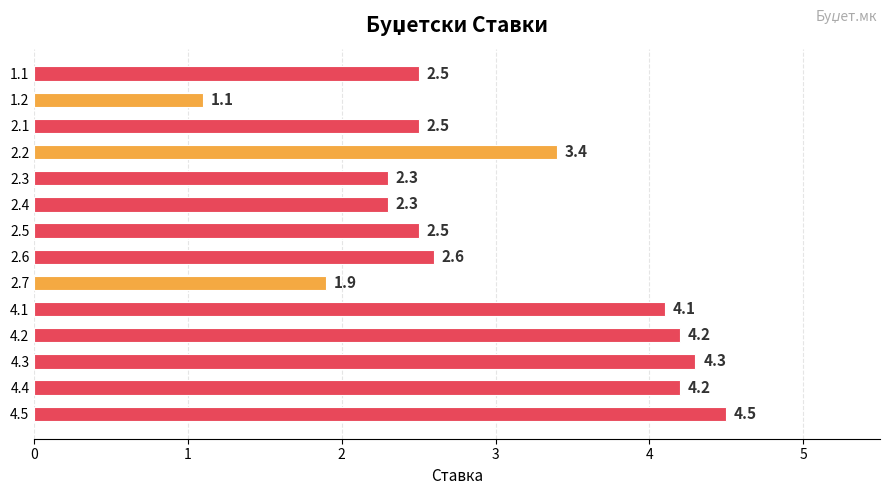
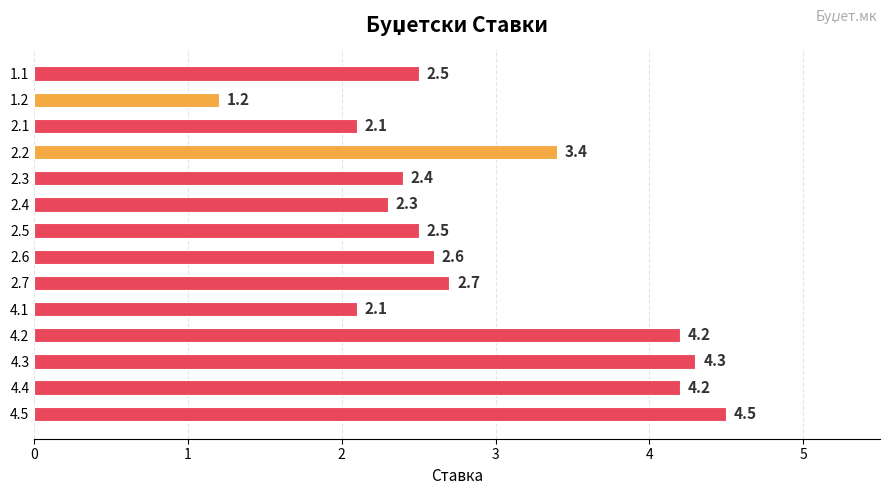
  {
    "1.1": 2.5,
-   "1.2": 1.1,
-   "2.1": 2.5,
+   "1.2": 1.2,
+   "2.1": 2.1,
    "2.2": 3.4,
-   "2.3": 2.3,
+   "2.3": 2.4,
    "2.4": 2.3,
    "2.5": 2.5,
    "2.6": 2.6,
-   "2.7": 1.9,
-   "4.1": 4.1,
+   "2.7": 2.7,
+   "4.1": 2.1,
    "4.2": 4.2,
    "4.3": 4.3,
    "4.4": 4.2,
    "4.5": 4.5
  }
